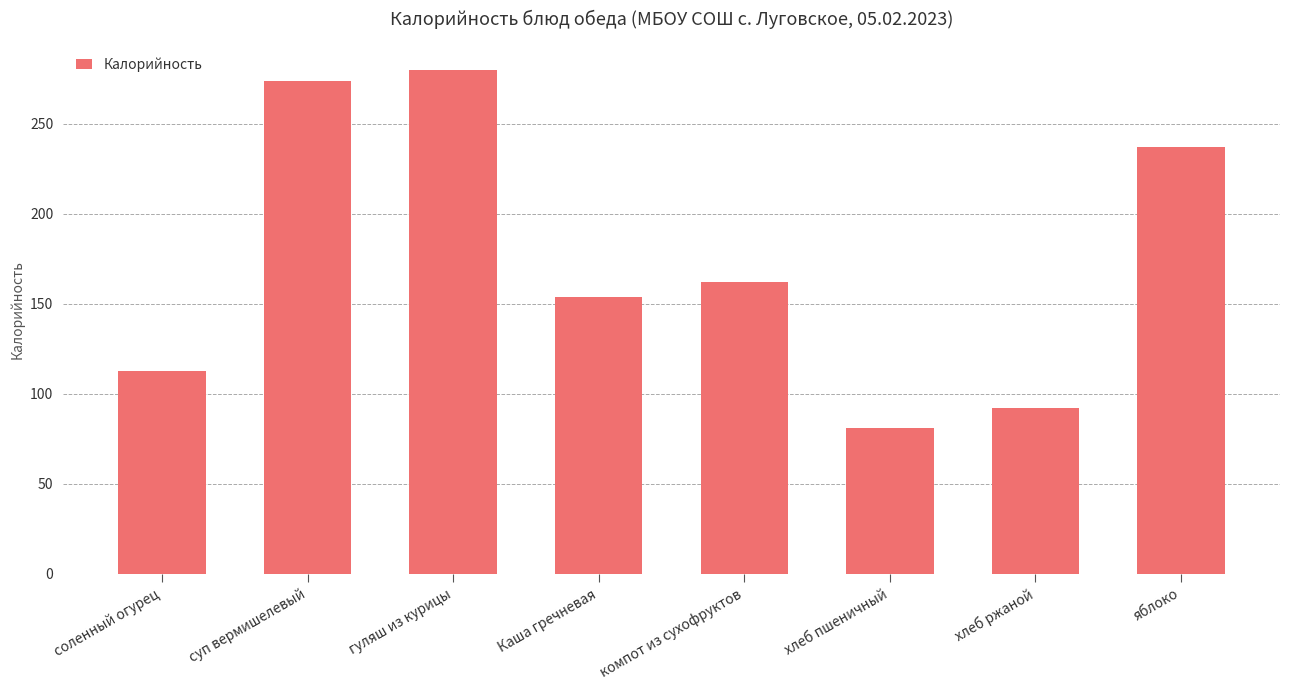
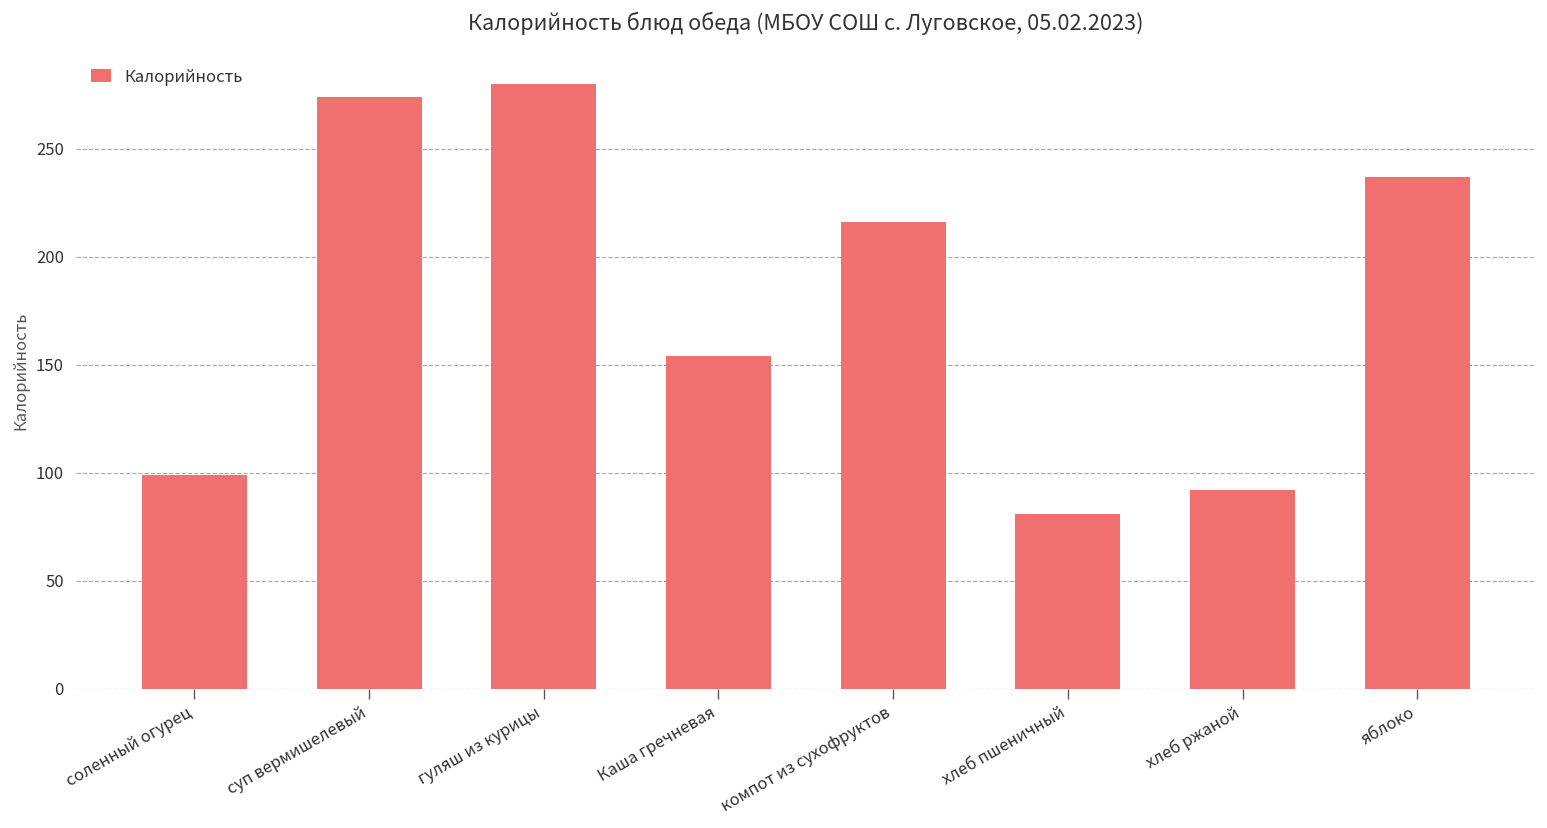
  {
-   "соленный огурец": 113,
+   "соленный огурец": 99,
    "суп вермишелевый": 274,
    "гуляш из курицы": 280,
    "Каша гречневая": 154,
-   "компот из сухофруктов": 162,
+   "компот из сухофруктов": 216,
    "хлеб пшеничный": 81,
    "хлеб ржаной": 92,
    "яблоко": 237
  }
